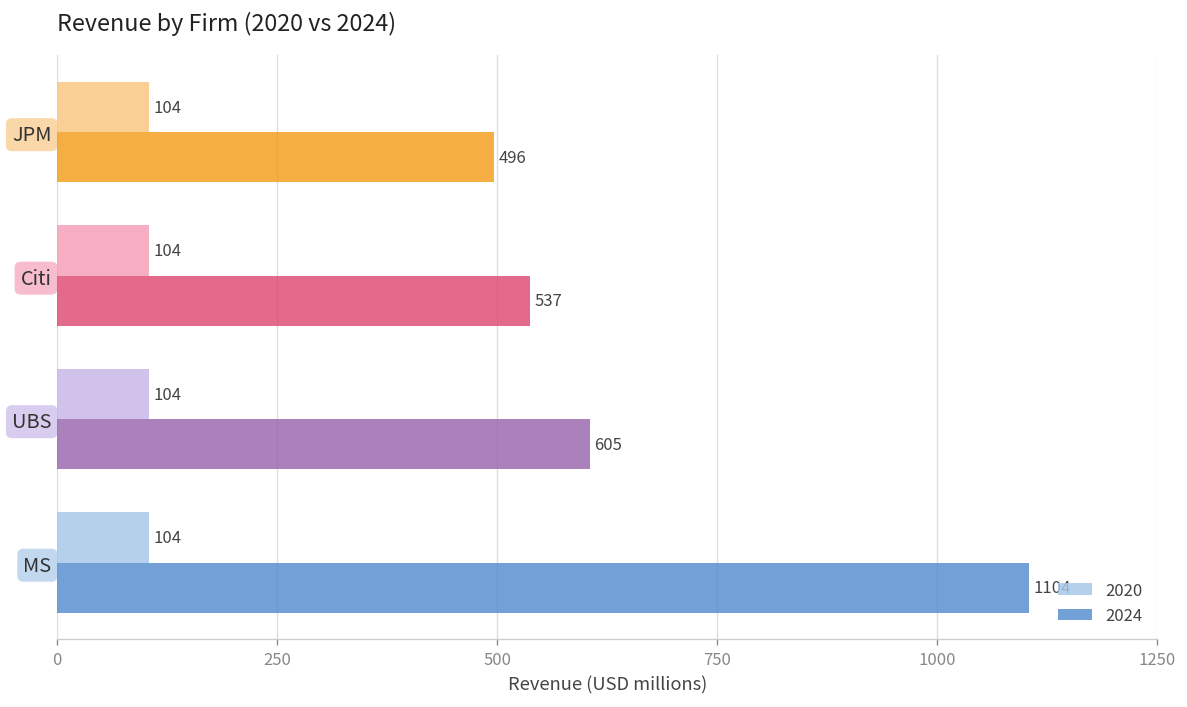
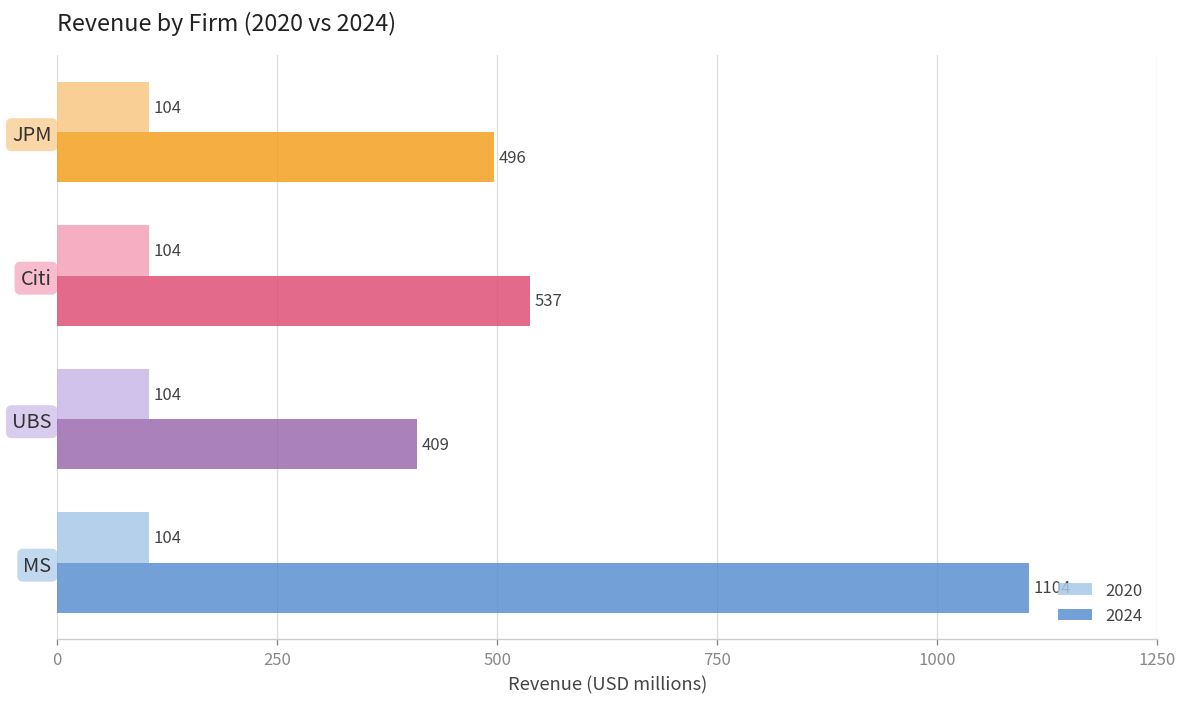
  {
    "2020": {
      "JPM": 104,
      "Citi": 104,
      "UBS": 104,
      "MS": 104
    },
    "2024": {
      "JPM": 496,
      "Citi": 537,
-     "UBS": 605,
+     "UBS": 409,
      "MS": 1104
    }
  }
